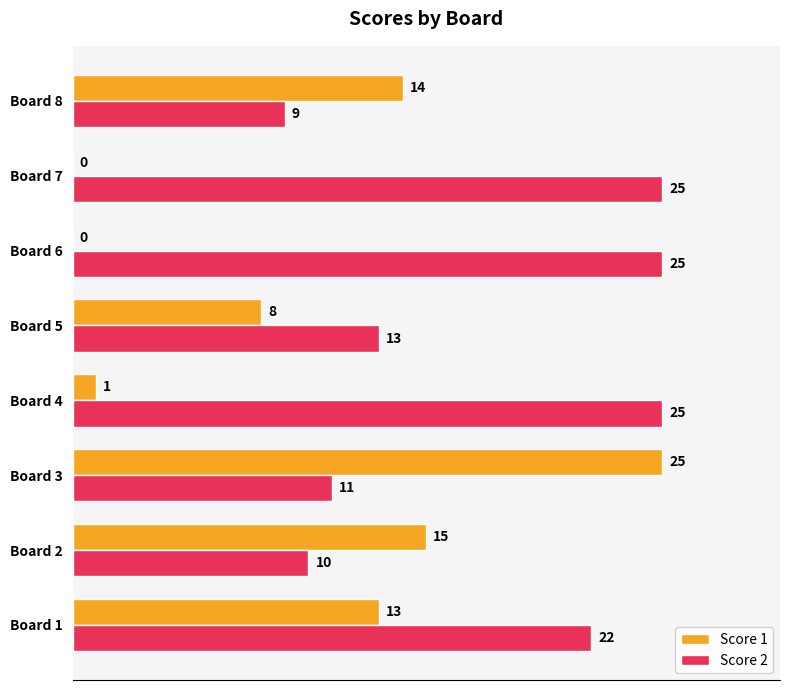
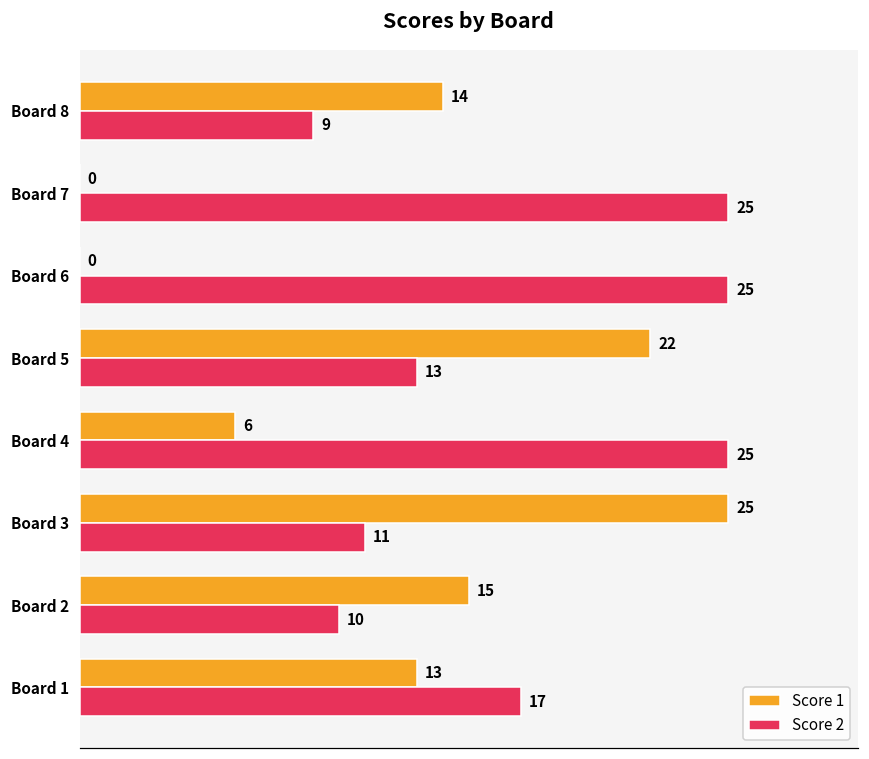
  {
    "Score 1": {
      "Board 8": 14,
      "Board 7": 0,
      "Board 6": 0,
-     "Board 5": 8,
-     "Board 4": 1,
+     "Board 5": 22,
+     "Board 4": 6,
      "Board 3": 25,
      "Board 2": 15,
      "Board 1": 13
    },
    "Score 2": {
      "Board 8": 9,
      "Board 7": 25,
      "Board 6": 25,
      "Board 5": 13,
      "Board 4": 25,
      "Board 3": 11,
      "Board 2": 10,
-     "Board 1": 22
+     "Board 1": 17
    }
  }
